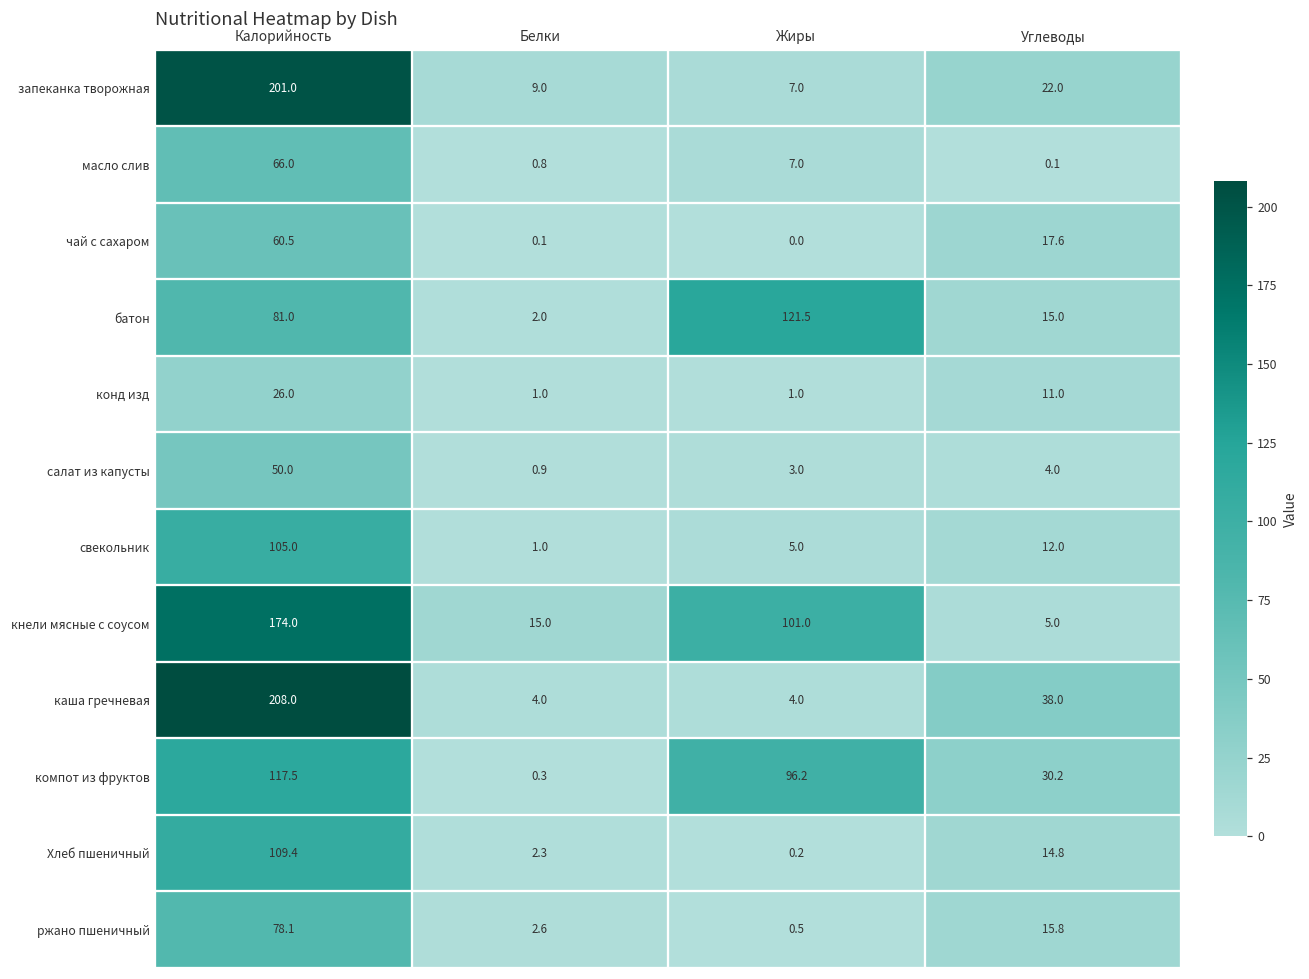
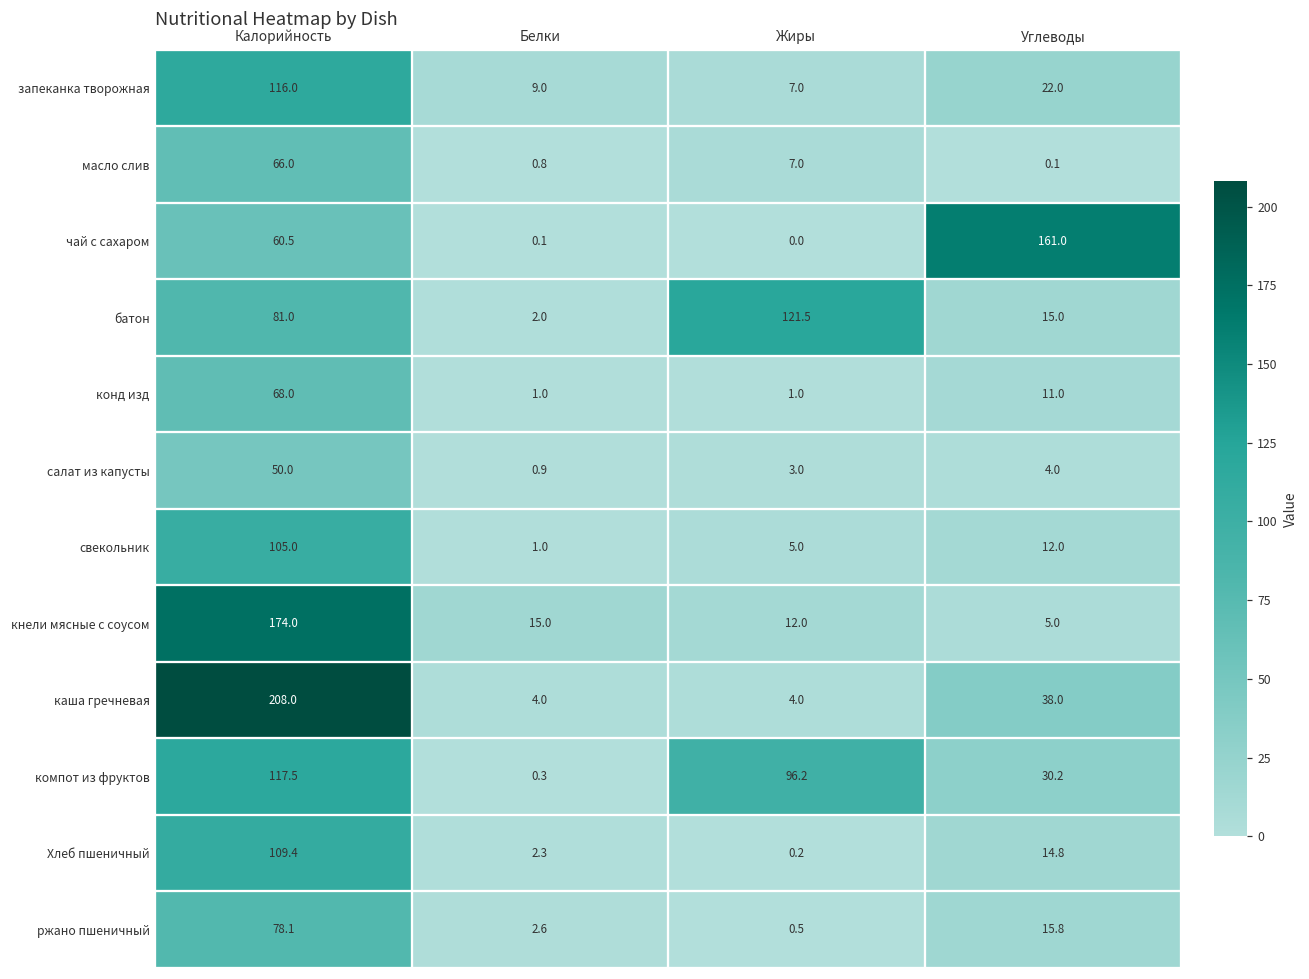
  {
    "запеканка творожная": {
-     "Калорийность": 201.0,
+     "Калорийность": 116.0,
      "Белки": 9.0,
      "Жиры": 7.0,
      "Углеводы": 22.0
    },
    "масло слив": {
      "Калорийность": 66.0,
      "Белки": 0.8,
      "Жиры": 7.0,
      "Углеводы": 0.1
    },
    "чай с сахаром": {
      "Калорийность": 60.5,
      "Белки": 0.1,
      "Жиры": 0.0,
-     "Углеводы": 17.6
+     "Углеводы": 161.0
    },
    "батон": {
      "Калорийность": 81.0,
      "Белки": 2.0,
      "Жиры": 121.5,
      "Углеводы": 15.0
    },
    "конд изд": {
-     "Калорийность": 26.0,
+     "Калорийность": 68.0,
      "Белки": 1.0,
      "Жиры": 1.0,
      "Углеводы": 11.0
    },
    "салат из капусты": {
      "Калорийность": 50.0,
      "Белки": 0.9,
      "Жиры": 3.0,
      "Углеводы": 4.0
    },
    "свекольник": {
      "Калорийность": 105.0,
      "Белки": 1.0,
      "Жиры": 5.0,
      "Углеводы": 12.0
    },
    "кнели мясные с соусом": {
      "Калорийность": 174.0,
      "Белки": 15.0,
-     "Жиры": 101.0,
+     "Жиры": 12.0,
      "Углеводы": 5.0
    },
    "каша гречневая": {
      "Калорийность": 208.0,
      "Белки": 4.0,
      "Жиры": 4.0,
      "Углеводы": 38.0
    },
    "компот из фруктов": {
      "Калорийность": 117.5,
      "Белки": 0.3,
      "Жиры": 96.2,
      "Углеводы": 30.2
    },
    "Хлеб пшеничный": {
      "Калорийность": 109.4,
      "Белки": 2.3,
      "Жиры": 0.2,
      "Углеводы": 14.8
    },
    "ржано пшеничный": {
      "Калорийность": 78.1,
      "Белки": 2.6,
      "Жиры": 0.5,
      "Углеводы": 15.8
    }
  }
